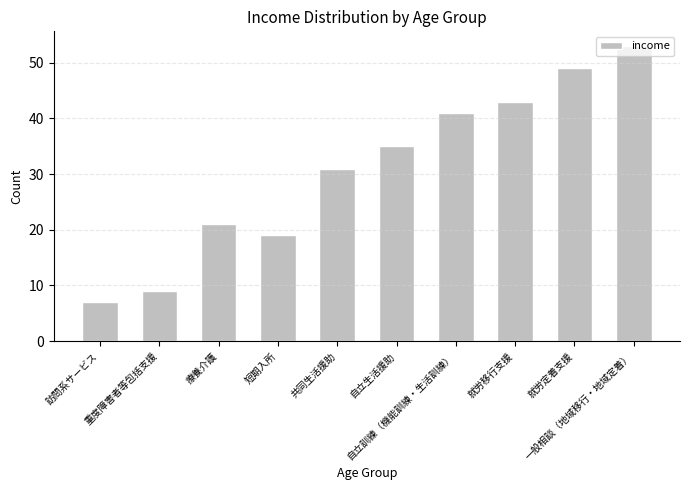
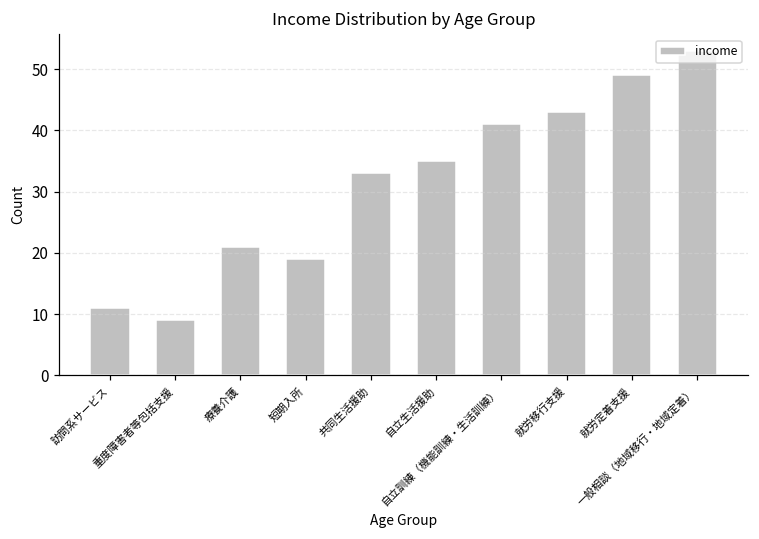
  {
-   "訪問系サービス": 7,
+   "訪問系サービス": 11,
    "重度障害者等包括支援": 9,
    "療養介護": 21,
    "短期入所": 19,
-   "共同生活援助": 31,
+   "共同生活援助": 33,
    "自立生活援助": 35,
    "自立訓練（機能訓練・生活訓練）": 41,
    "就労移行支援": 43,
    "就労定着支援": 49
  }
